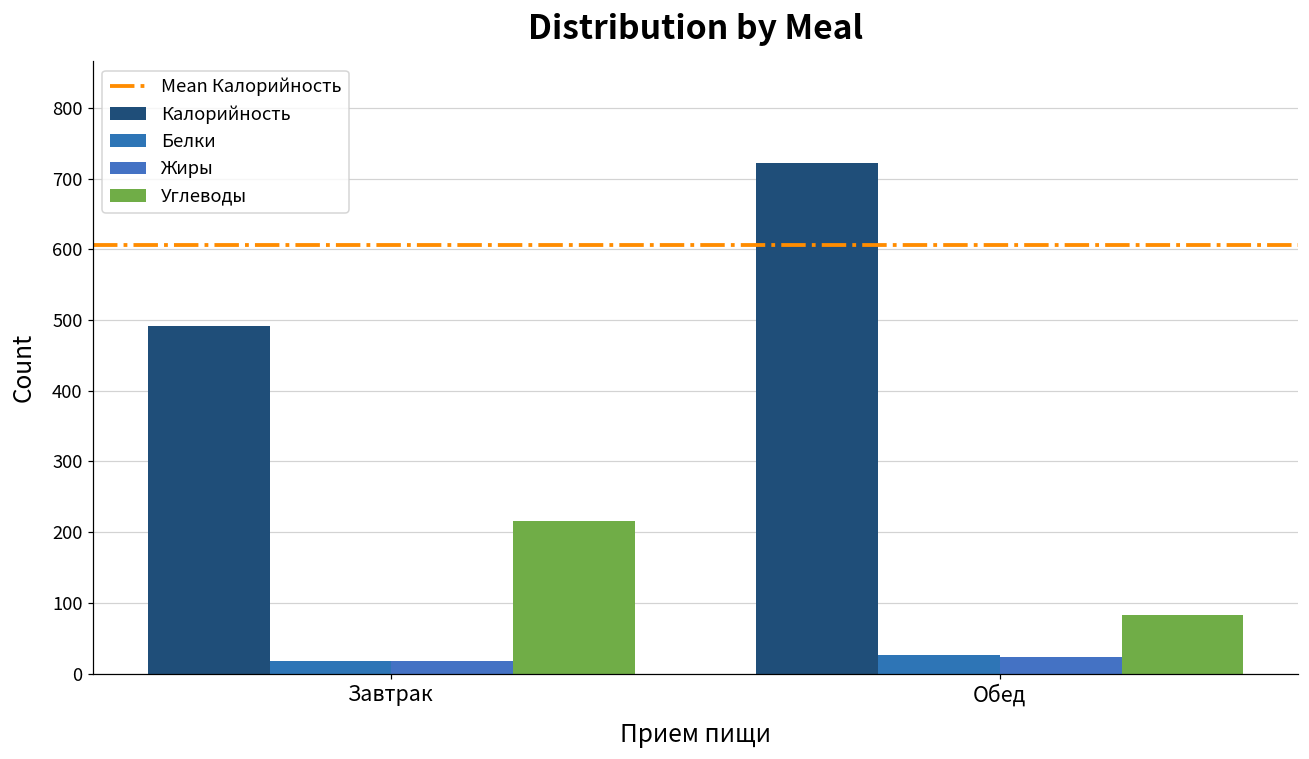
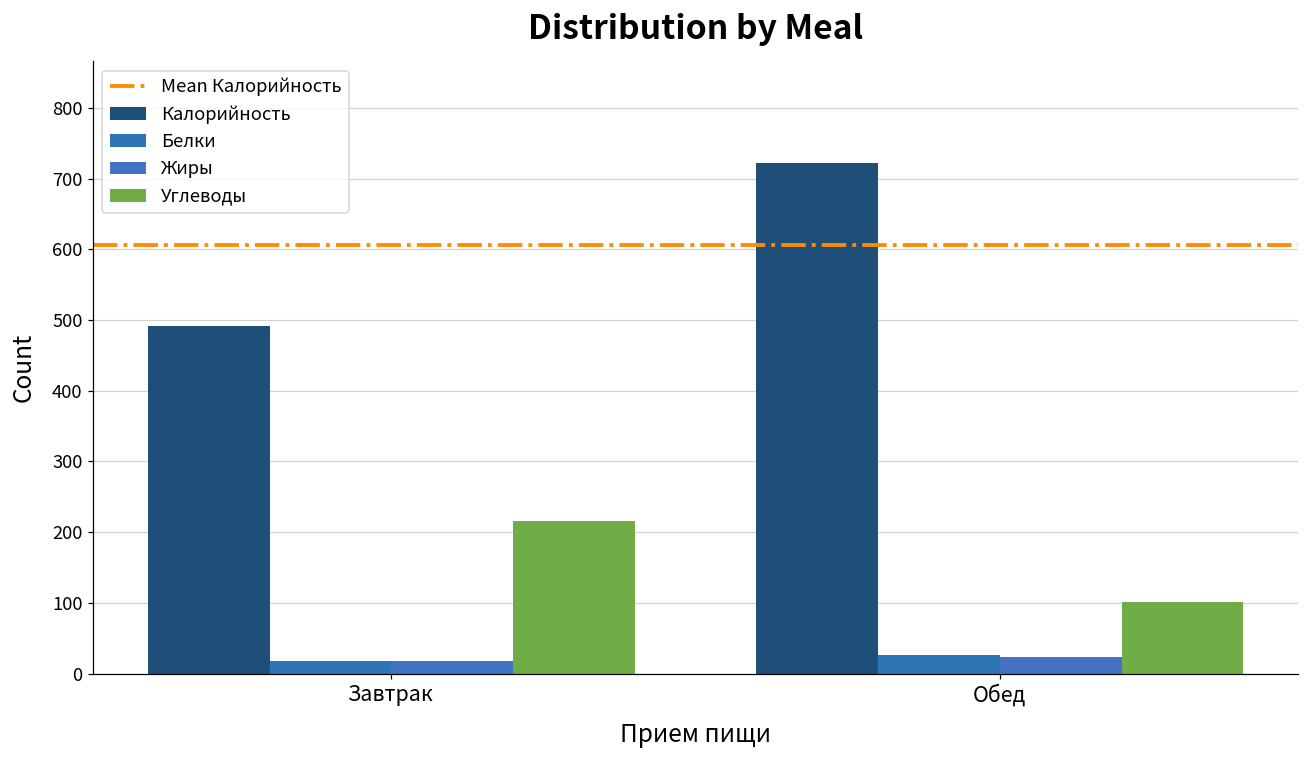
  {
    "Калорийность": {
      "Завтрак": 490,
      "Обед": 720
    },
    "Углеводы": {
      "Завтрак": 220,
-     "Обед": 80
+     "Обед": 100
    }
  }
